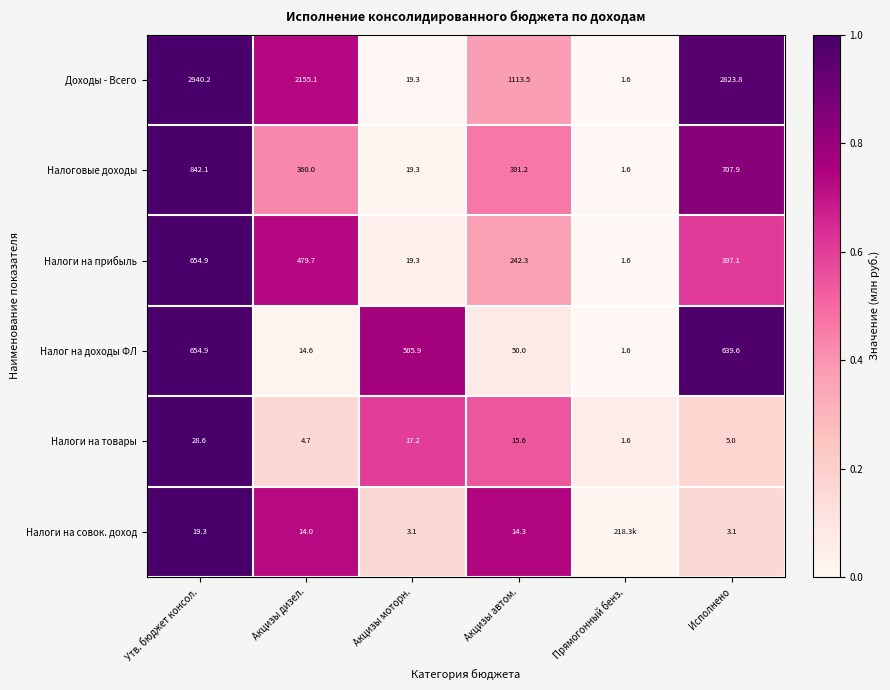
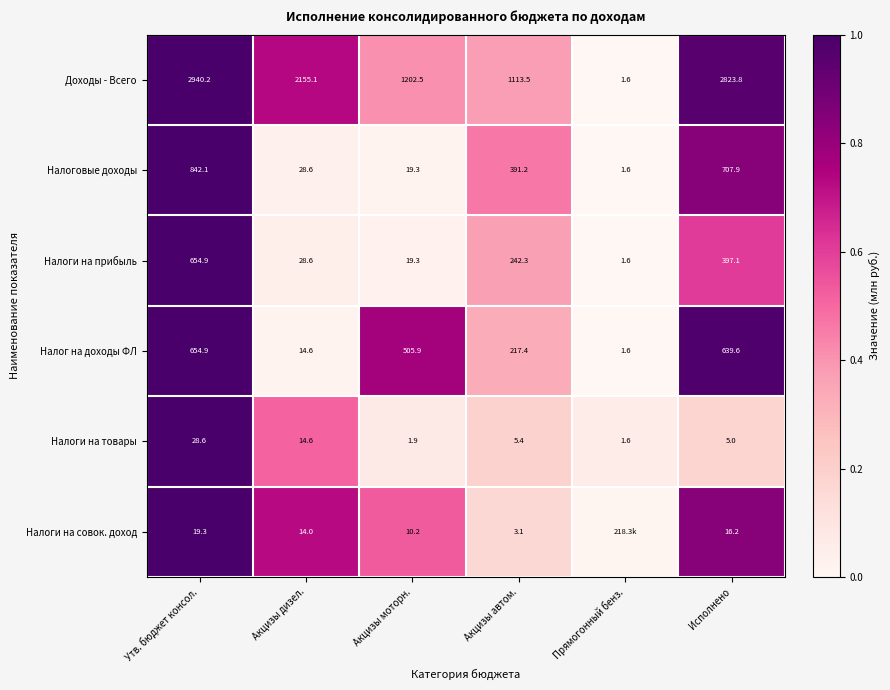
  {
    "Доходы - Всего": {
      "Утв. бюджет консол.": "2940.2",
      "Акцизы дизел.": "2155.1",
-     "Акцизы моторн.": "19.3",
+     "Акцизы моторн.": "1202.5",
      "Акцизы автом.": "1113.5",
      "Прямогонный бенз.": "1.6",
      "Исполнено": "2823.8"
    },
    "Налоговые доходы": {
      "Утв. бюджет консол.": "842.1",
-     "Акцизы дизел.": "360.0",
+     "Акцизы дизел.": "28.6",
      "Акцизы моторн.": "19.3",
      "Акцизы автом.": "391.2",
      "Прямогонный бенз.": "1.6",
      "Исполнено": "707.9"
    },
    "Налоги на прибыль": {
      "Утв. бюджет консол.": "654.9",
-     "Акцизы дизел.": "479.7",
+     "Акцизы дизел.": "28.6",
      "Акцизы моторн.": "19.3",
      "Акцизы автом.": "242.3",
      "Прямогонный бенз.": "1.6",
      "Исполнено": "397.1"
    },
    "Налог на доходы ФЛ": {
      "Утв. бюджет консол.": "654.9",
      "Акцизы дизел.": "14.6",
      "Акцизы моторн.": "505.9",
-     "Акцизы автом.": "50.0",
+     "Акцизы автом.": "217.4",
      "Прямогонный бенз.": "1.6",
      "Исполнено": "639.6"
    },
    "Налоги на товары": {
      "Утв. бюджет консол.": "28.6",
-     "Акцизы дизел.": "4.7",
-     "Акцизы моторн.": "17.2",
-     "Акцизы автом.": "15.6",
+     "Акцизы дизел.": "14.6",
+     "Акцизы моторн.": "1.9",
+     "Акцизы автом.": "5.4",
      "Прямогонный бенз.": "1.6",
      "Исполнено": "5.0"
    },
    "Налоги на совок. доход": {
      "Утв. бюджет консол.": "19.3",
      "Акцизы дизел.": "14.0",
-     "Акцизы моторн.": "3.1",
-     "Акцизы автом.": "14.3",
+     "Акцизы моторн.": "10.2",
+     "Акцизы автом.": "3.1",
      "Прямогонный бенз.": "218.3k",
-     "Исполнено": "3.1"
+     "Исполнено": "16.2"
    }
  }
